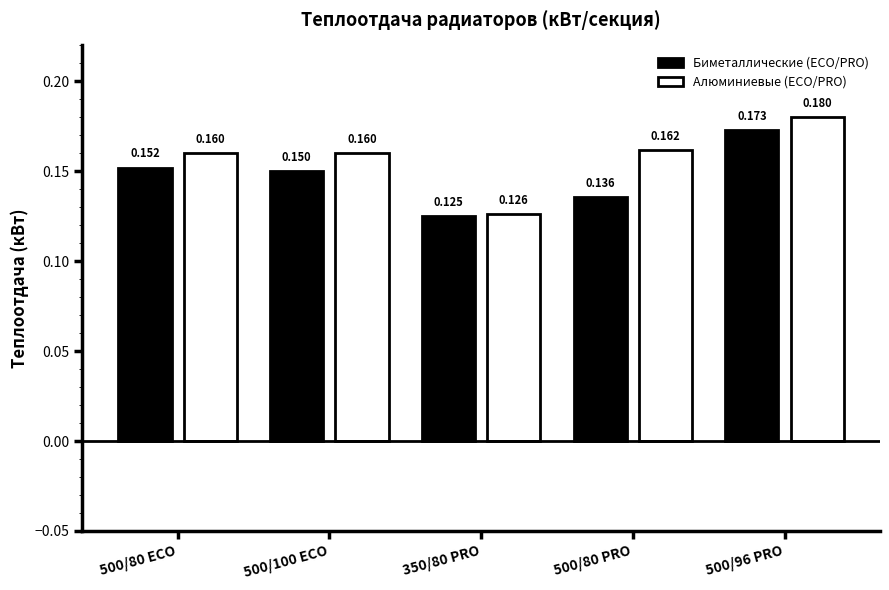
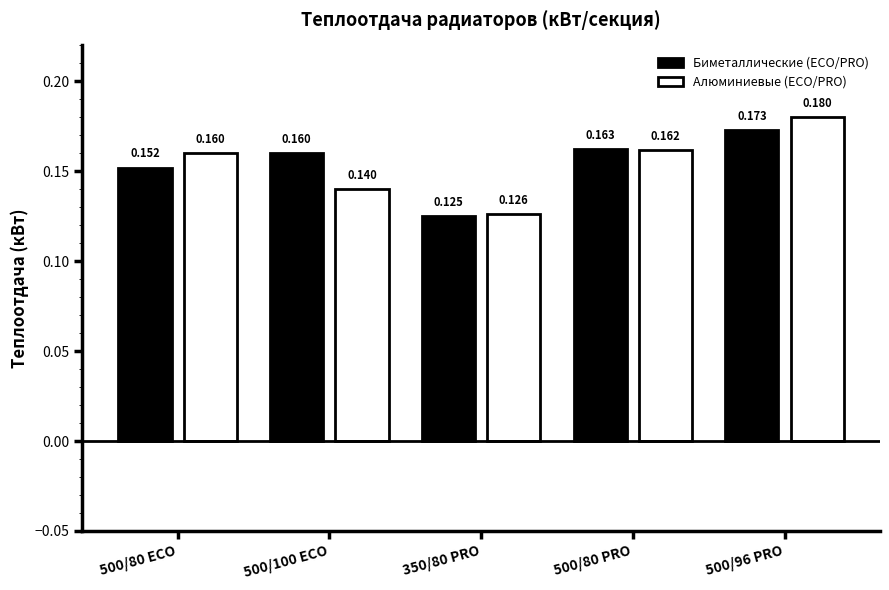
  {
    "Биметаллические (ECO/PRO)": {
      "500/80 ECO": 0.152,
-     "500/100 ECO": 0.150,
+     "500/100 ECO": 0.160,
      "350/80 PRO": 0.125,
-     "500/80 PRO": 0.136,
+     "500/80 PRO": 0.163,
      "500/96 PRO": 0.173
    },
    "Алюминиевые (ECO/PRO)": {
      "500/80 ECO": 0.160,
-     "500/100 ECO": 0.160,
+     "500/100 ECO": 0.140,
      "350/80 PRO": 0.126,
      "500/80 PRO": 0.162,
      "500/96 PRO": 0.180
    }
  }
